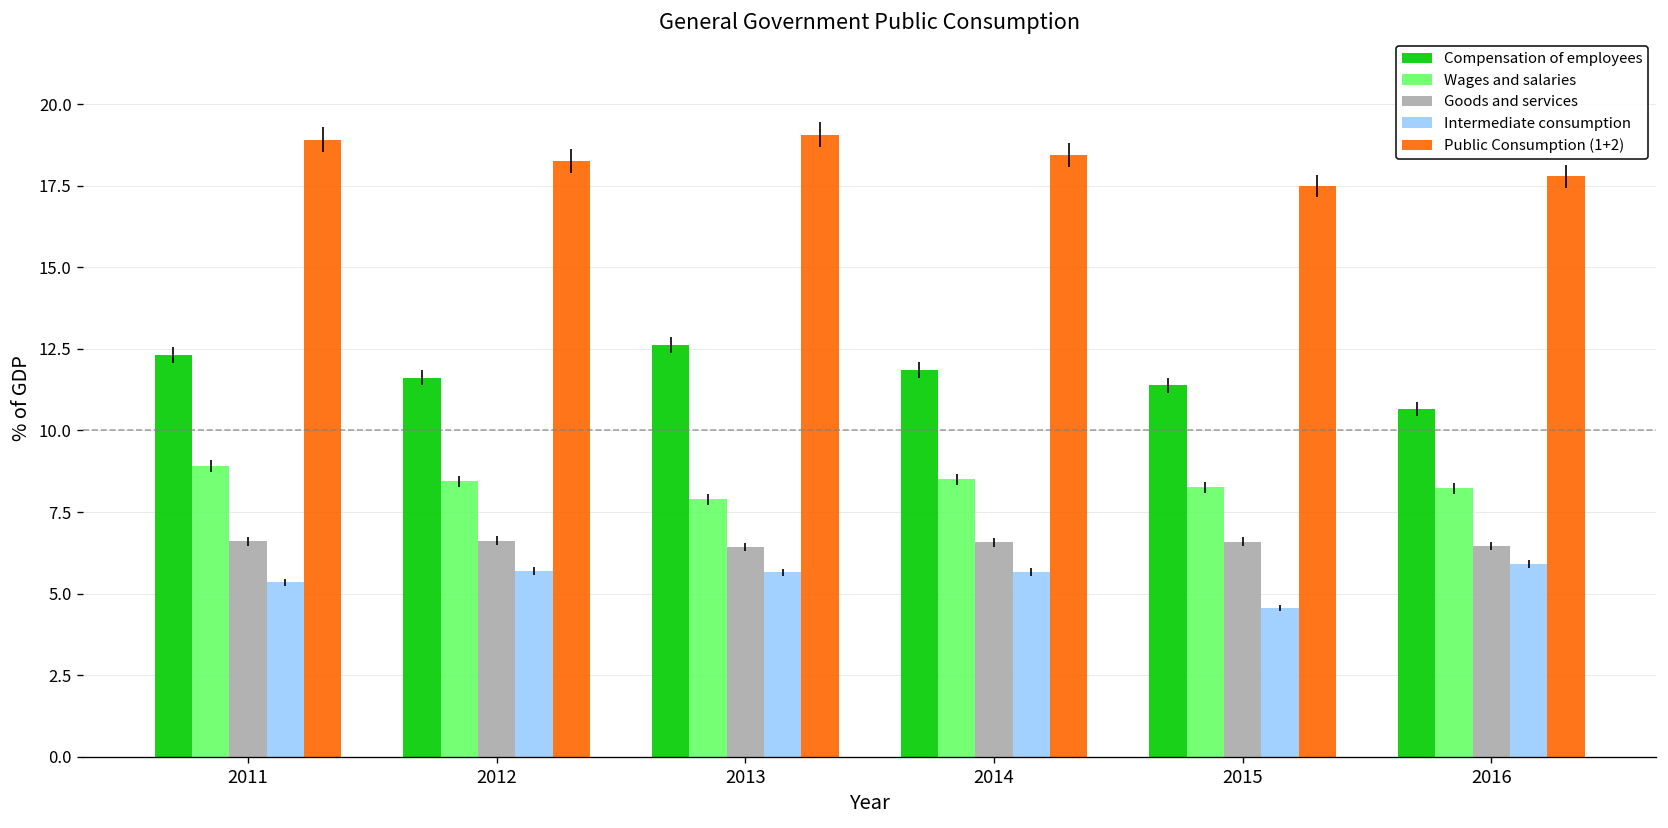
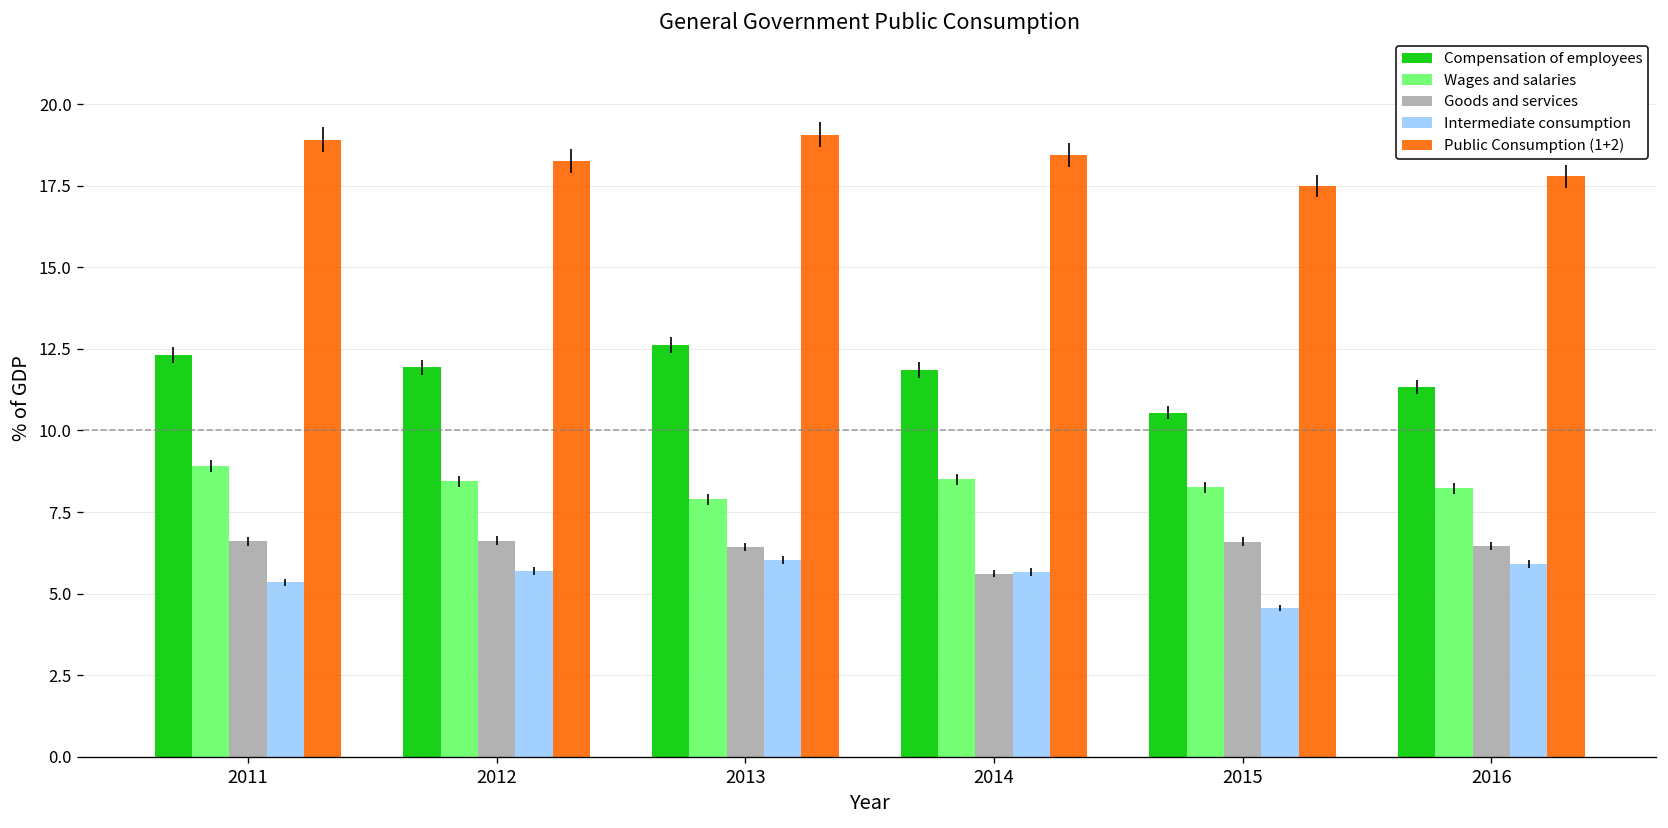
  {
    "Compensation of employees": {
      "2011": 12.3,
-     "2012": 11.6,
+     "2012": 11.9,
      "2013": 12.6,
      "2014": 11.9,
-     "2015": 11.4,
-     "2016": 10.7
+     "2015": 10.5,
+     "2016": 11.3
    },
    "Wages and salaries": {
      "2011": 8.9,
      "2012": 8.4,
      "2013": 7.9,
      "2014": 8.5,
      "2015": 8.3,
      "2016": 8.2
    },
    "Goods and services": {
      "2011": 6.6,
      "2012": 6.6,
      "2013": 6.4,
-     "2014": 6.6,
+     "2014": 5.6,
      "2015": 6.6,
      "2016": 6.5
    },
    "Intermediate consumption": {
      "2011": 5.3,
      "2012": 5.7,
-     "2013": 5.7,
+     "2013": 6.0,
      "2014": 5.7,
      "2015": 4.6,
      "2016": 5.9
    },
    "Public Consumption (1+2)": {
      "2011": 18.9,
      "2012": 18.2,
      "2013": 19.1,
      "2014": 18.4,
      "2015": 17.5,
      "2016": 17.8
    }
  }
